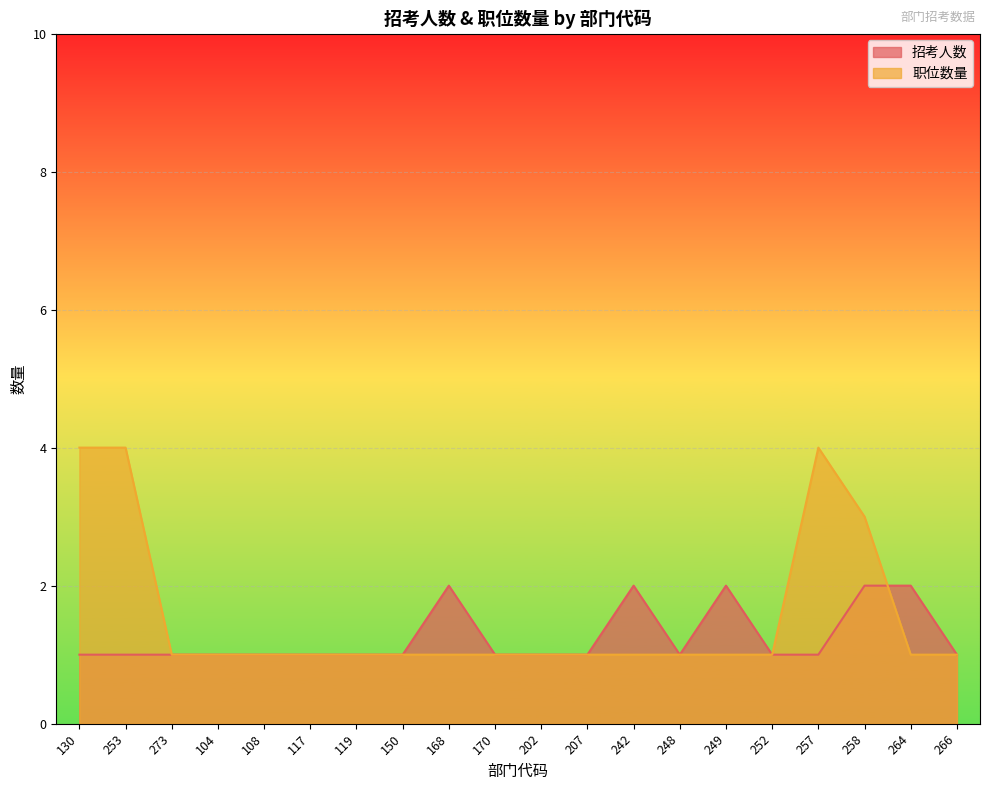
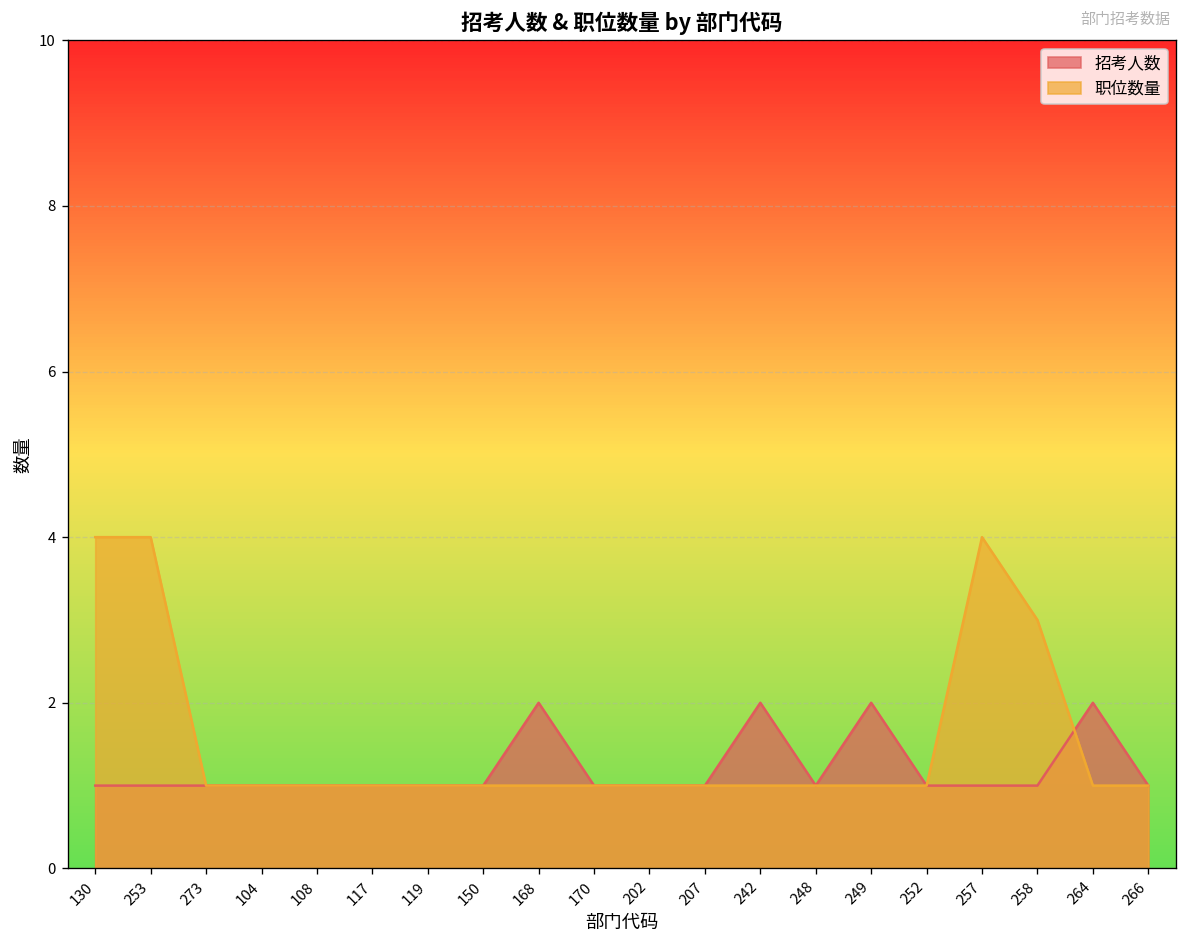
  {
    "招考人数": {
      "130": 1,
      "253": 1,
      "168": 2,
      "242": 2,
      "249": 2,
      "257": 1,
-     "258": 2,
+     "258": 1,
      "264": 2
    },
    "职位数量": {
      "130": 4,
      "253": 4,
      "168": 1,
      "242": 1,
      "249": 1,
      "257": 4,
      "258": 3,
      "264": 1
    }
  }
